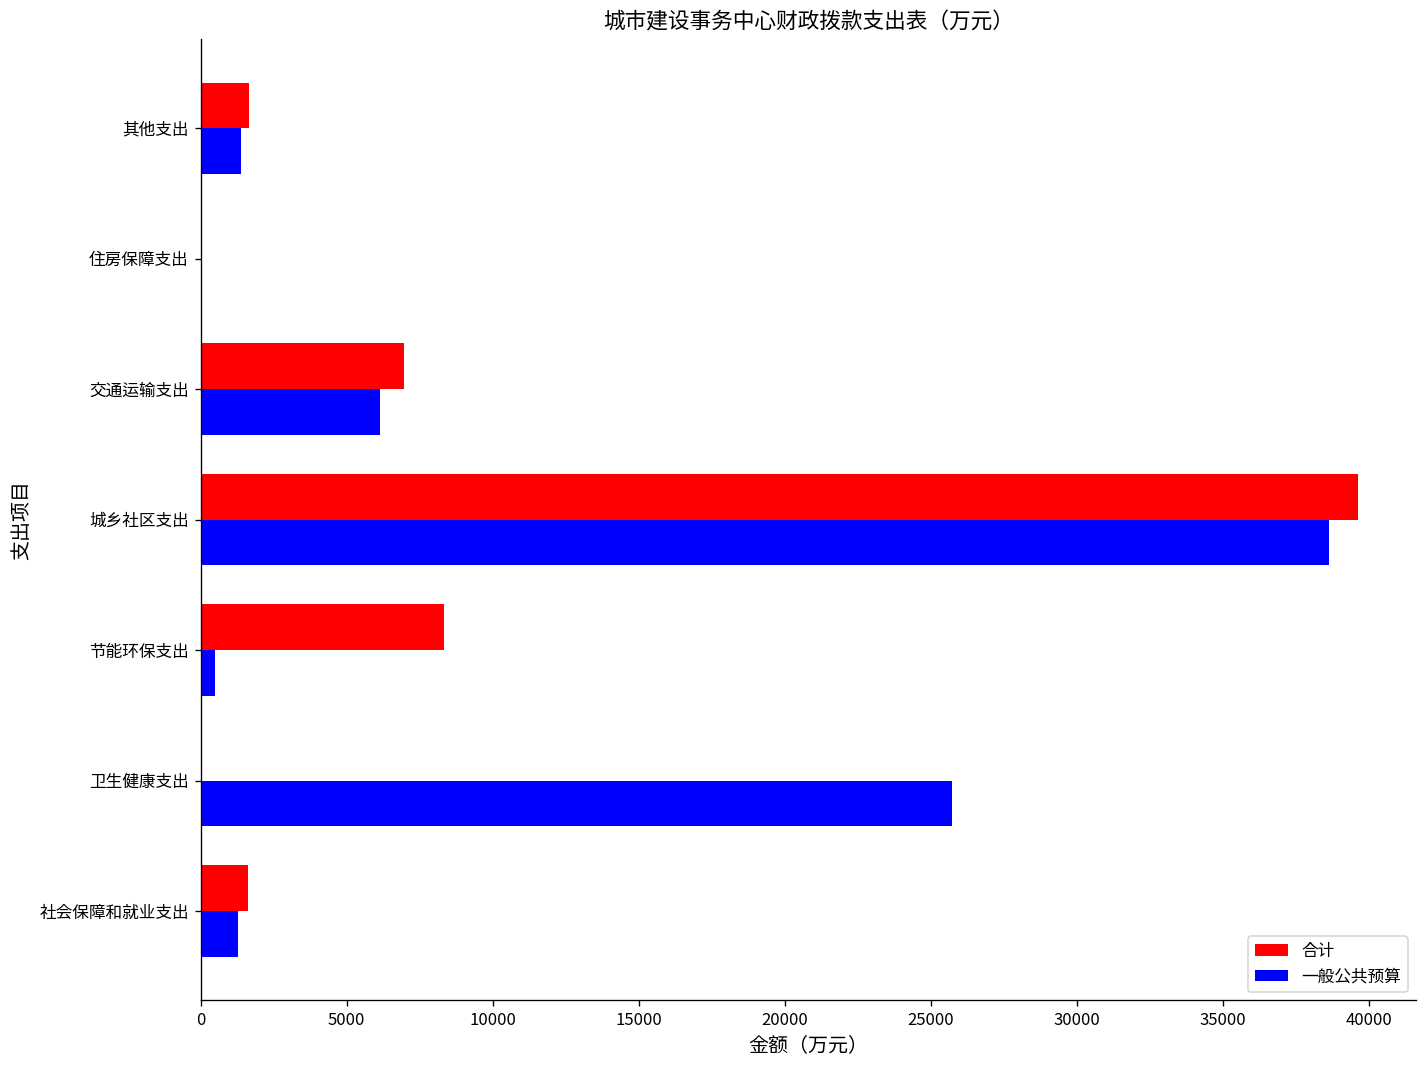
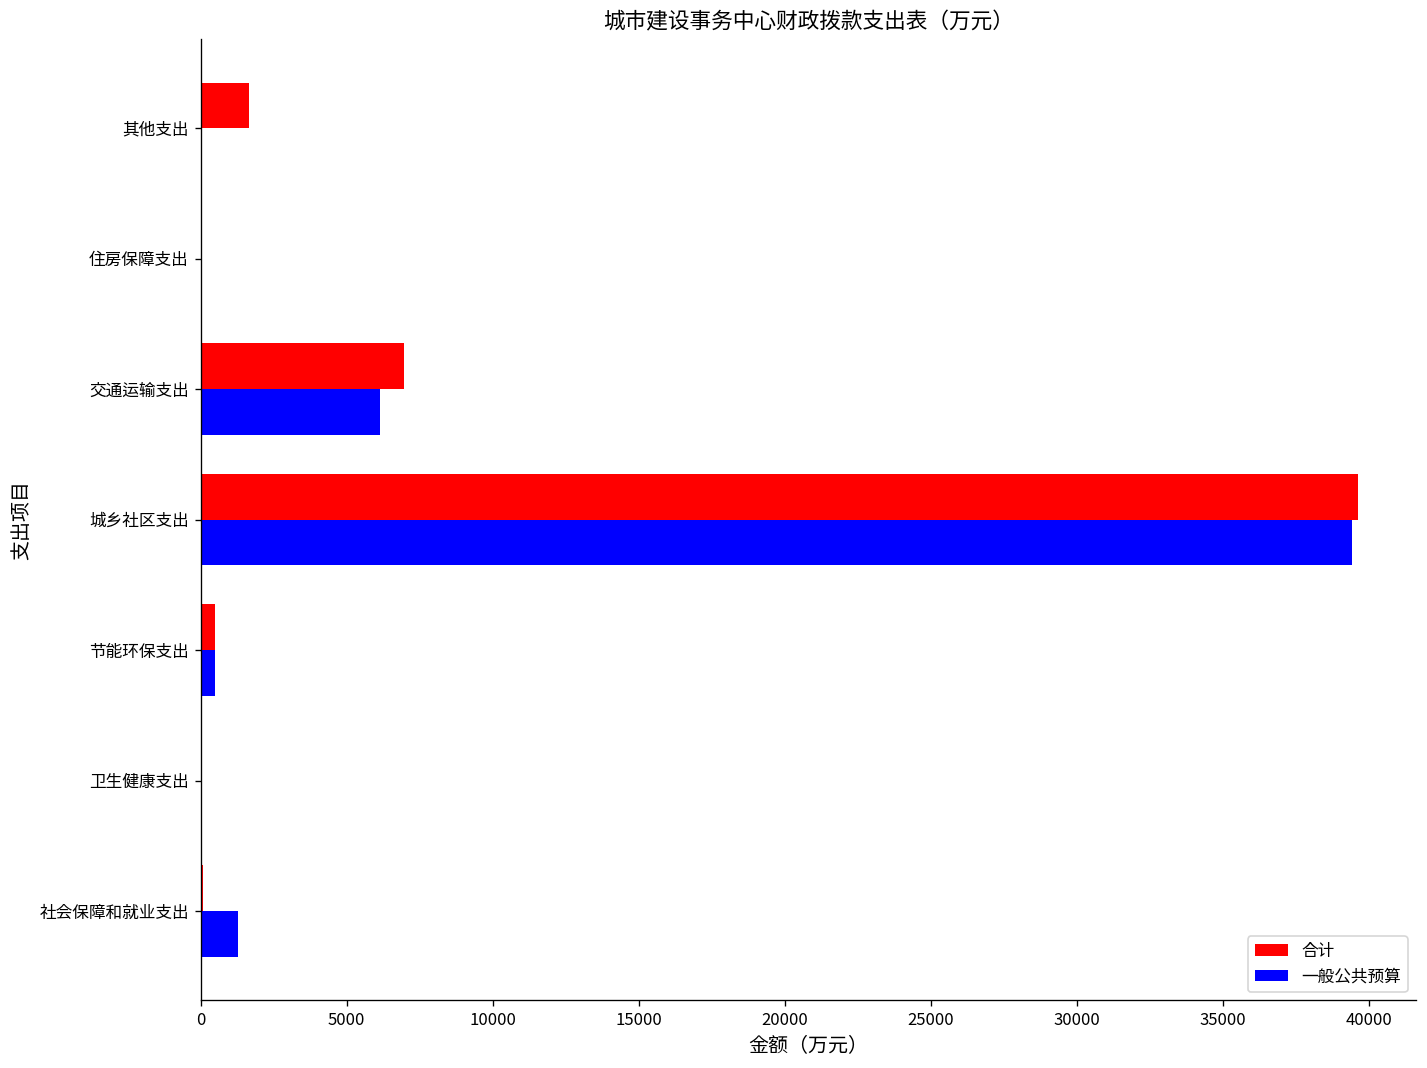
  {
    "合计": {
      "其他支出": 1600,
      "交通运输支出": 7000,
      "城乡社区支出": 39600,
-     "节能环保支出": 8300,
-     "社会保障和就业支出": 1600
+     "节能环保支出": 500,
+     "社会保障和就业支出": 100
    },
    "一般公共预算": {
-     "其他支出": 1400,
+     "其他支出": 0,
      "交通运输支出": 6100,
-     "城乡社区支出": 38600,
+     "城乡社区支出": 39400,
      "节能环保支出": 500,
-     "卫生健康支出": 25700,
+     "卫生健康支出": 0,
      "社会保障和就业支出": 1300
    }
  }
